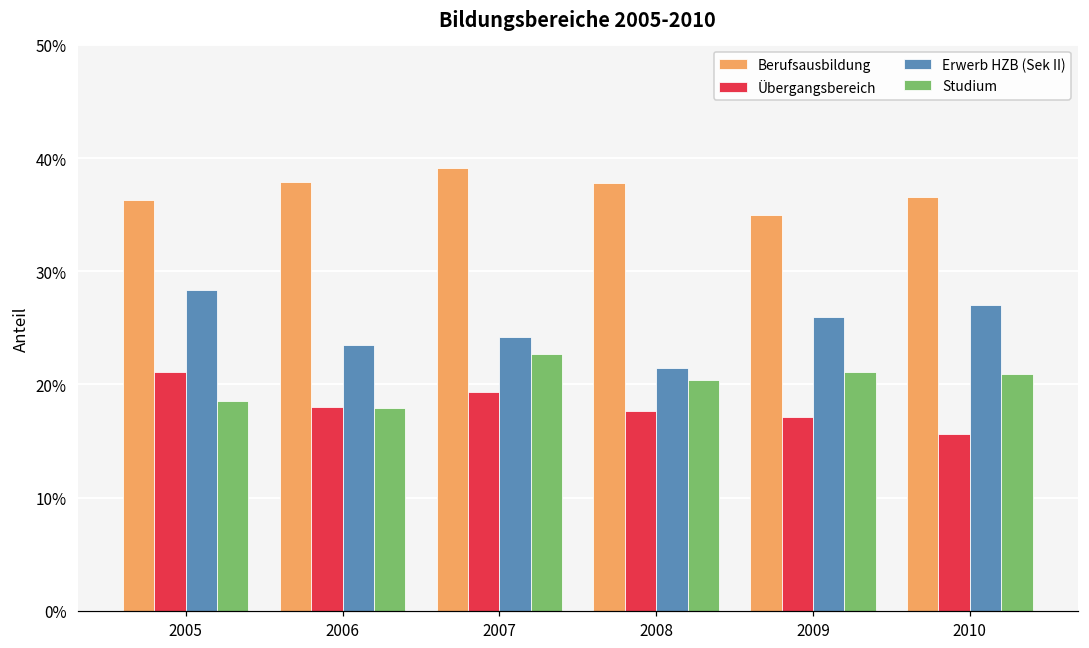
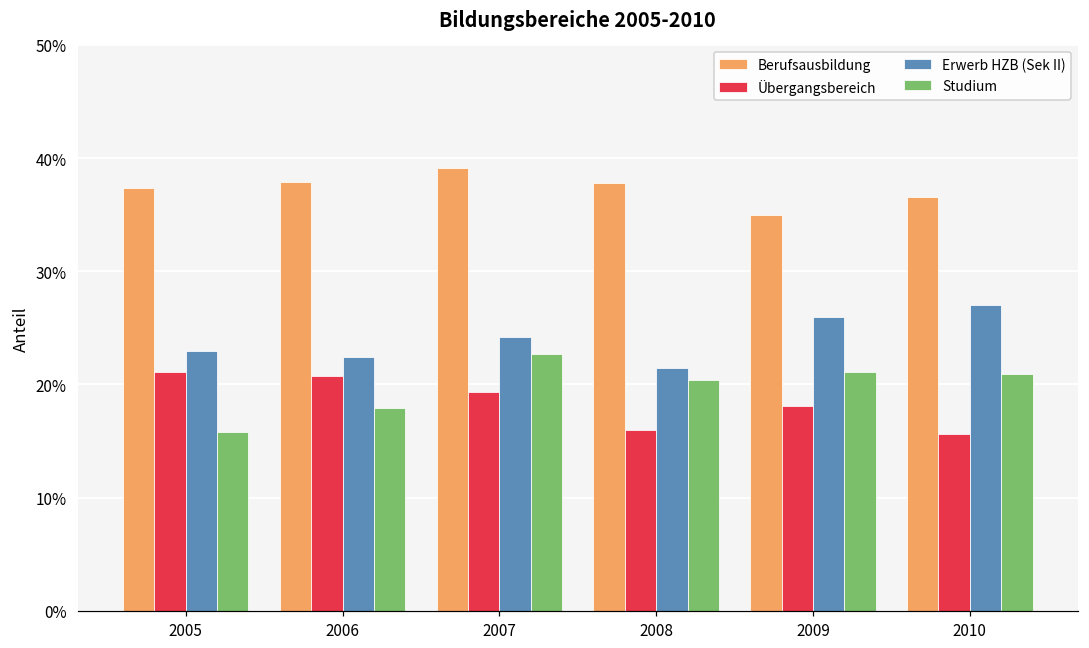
  {
    "Berufsausbildung": {
-     "2005": "36.3%",
+     "2005": "37.4%",
      "2006": "37.8%",
      "2007": "39.1%",
      "2008": "37.8%",
      "2009": "35.0%",
      "2010": "36.5%"
    },
    "Übergangsbereich": {
      "2005": "21.1%",
-     "2006": "18.0%",
+     "2006": "20.8%",
      "2007": "19.4%",
-     "2008": "17.7%",
-     "2009": "17.1%",
+     "2008": "16.0%",
+     "2009": "18.1%",
      "2010": "15.6%"
    },
    "Erwerb HZB (Sek II)": {
-     "2005": "28.4%",
-     "2006": "23.5%",
+     "2005": "23.0%",
+     "2006": "22.5%",
      "2007": "24.2%",
      "2008": "21.5%",
      "2009": "25.9%",
      "2010": "27.0%"
    },
    "Studium": {
-     "2005": "18.5%",
+     "2005": "15.8%",
      "2006": "17.9%",
      "2007": "22.7%",
      "2008": "20.4%",
      "2009": "21.1%",
      "2010": "21.0%"
    }
  }
